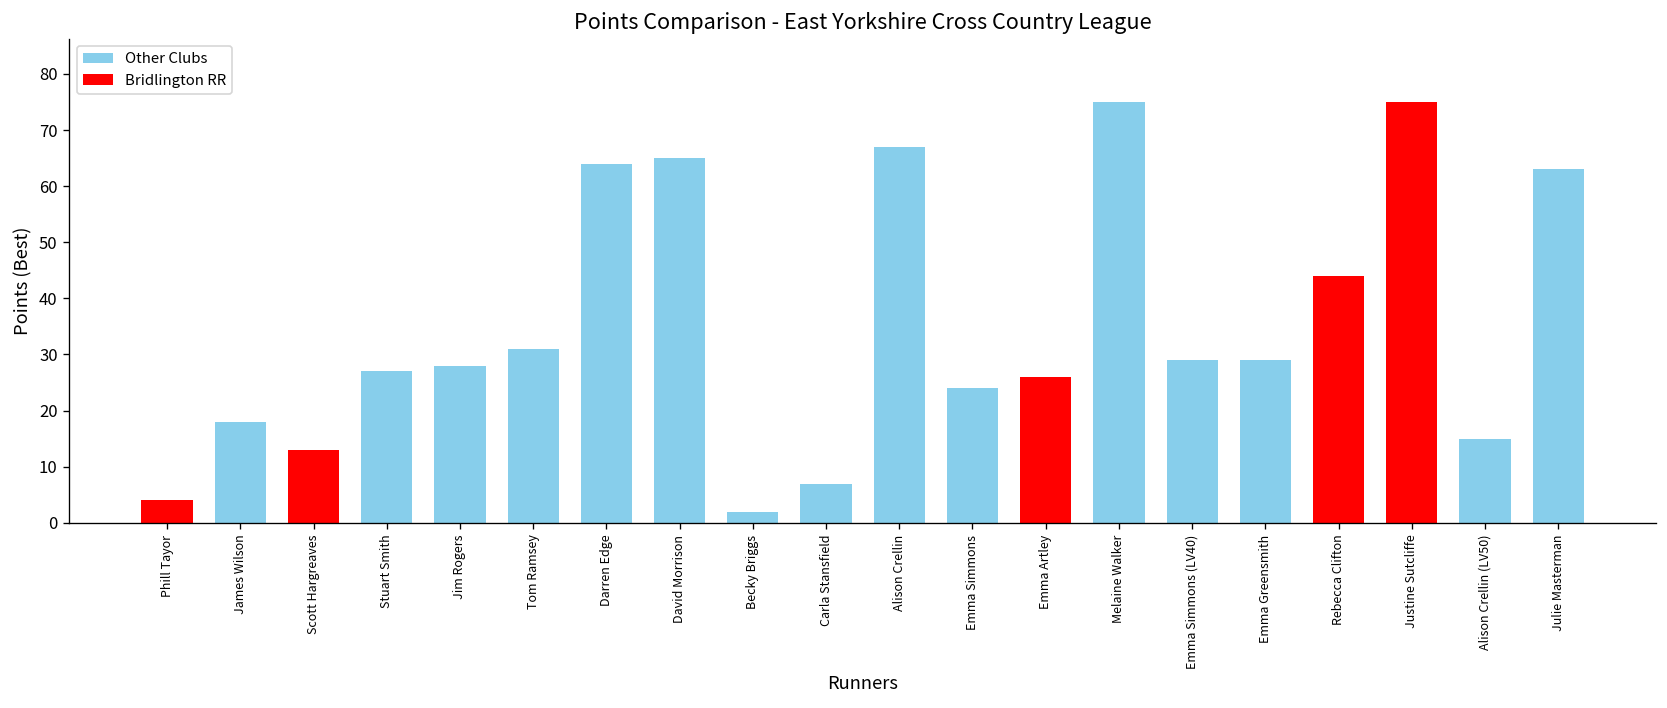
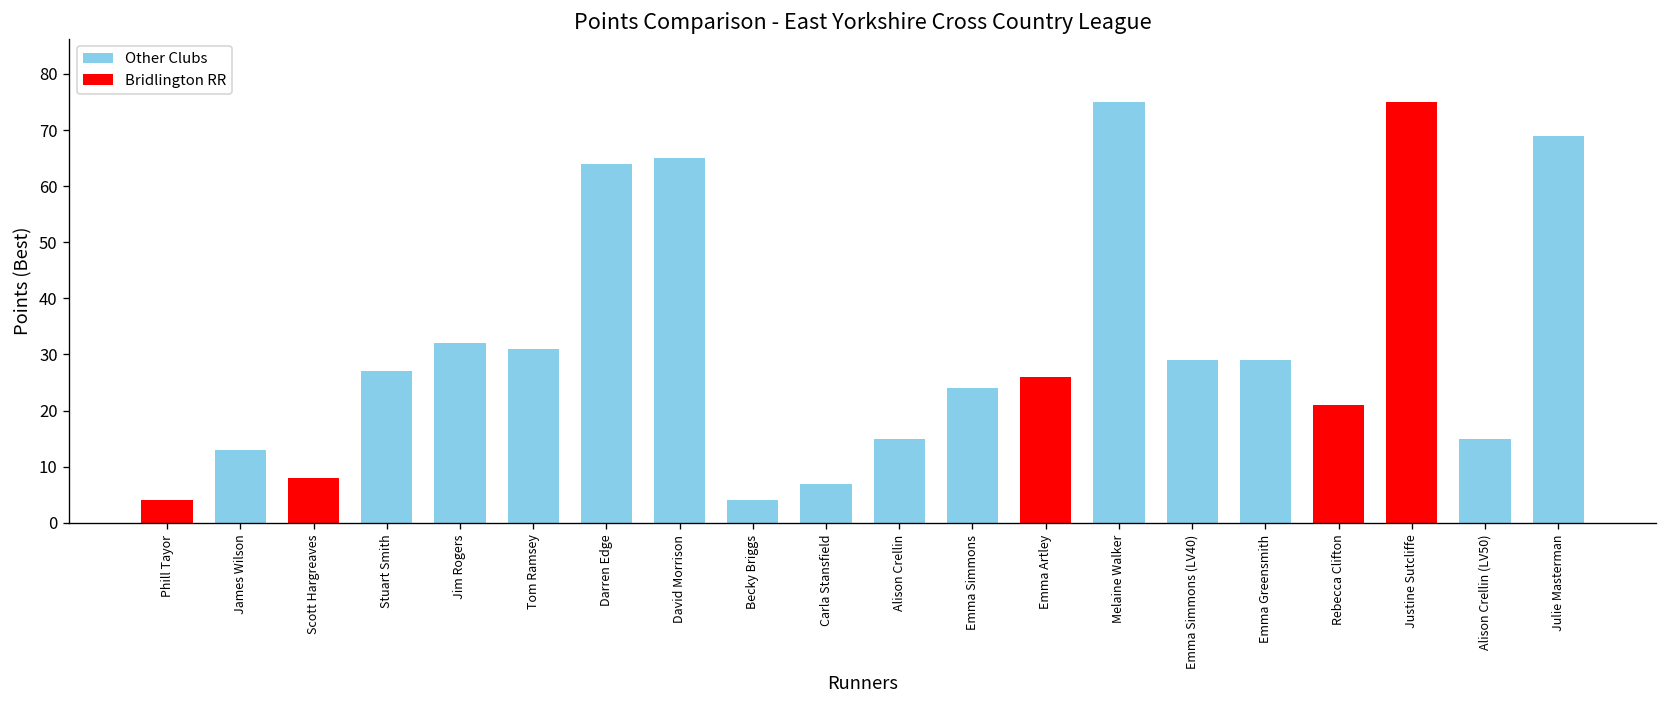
  {
    "Phill Tayor": 4,
-   "James Wilson": 18,
-   "Scott Hargreaves": 13,
+   "James Wilson": 13,
+   "Scott Hargreaves": 8,
    "Stuart Smith": 27,
-   "Jim Rogers": 28,
+   "Jim Rogers": 32,
    "Tom Ramsey": 31,
    "Darren Edge": 64,
    "David Morrison": 65,
-   "Becky Briggs": 2,
+   "Becky Briggs": 4,
    "Carla Stansfield": 7,
-   "Alison Crellin": 67,
+   "Alison Crellin": 15,
    "Emma Simmons": 24,
    "Emma Artley": 26,
    "Melaine Walker": 75,
    "Emma Simmons (LV40)": 29,
    "Emma Greensmith": 29,
-   "Rebecca Clifton": 44,
+   "Rebecca Clifton": 21,
    "Justine Sutcliffe": 75,
    "Alison Crellin (LV50)": 15,
-   "Julie Masterman": 63
+   "Julie Masterman": 69
  }
